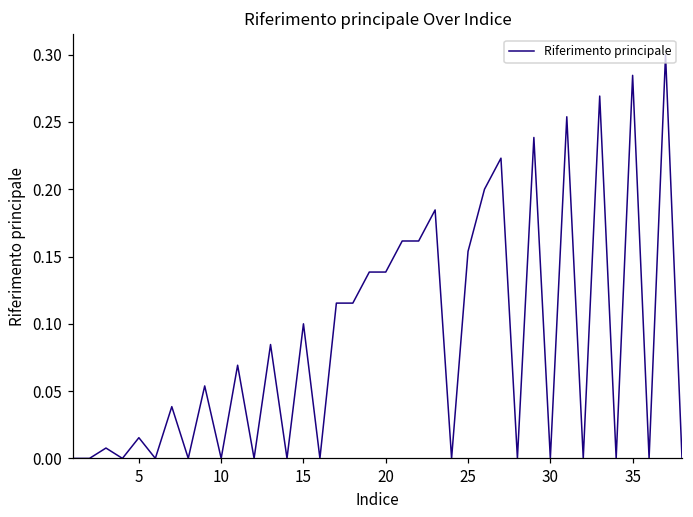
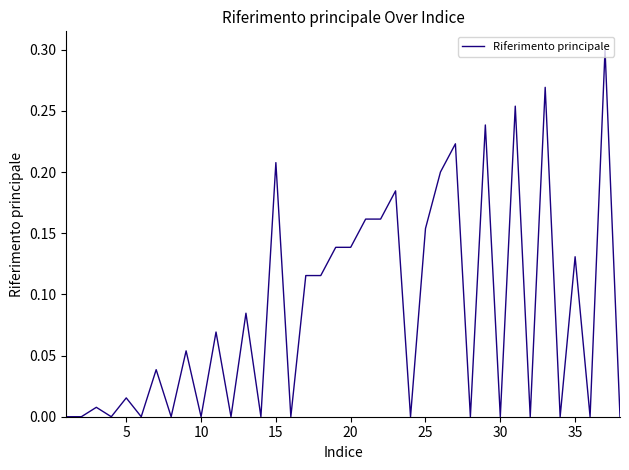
  {
    "5": 0.015,
    "10": 0.000,
-   "15": 0.100,
+   "15": 0.208,
    "20": 0.138,
    "25": 0.154,
    "30": 0.000,
-   "35": 0.285
+   "35": 0.131
  }
